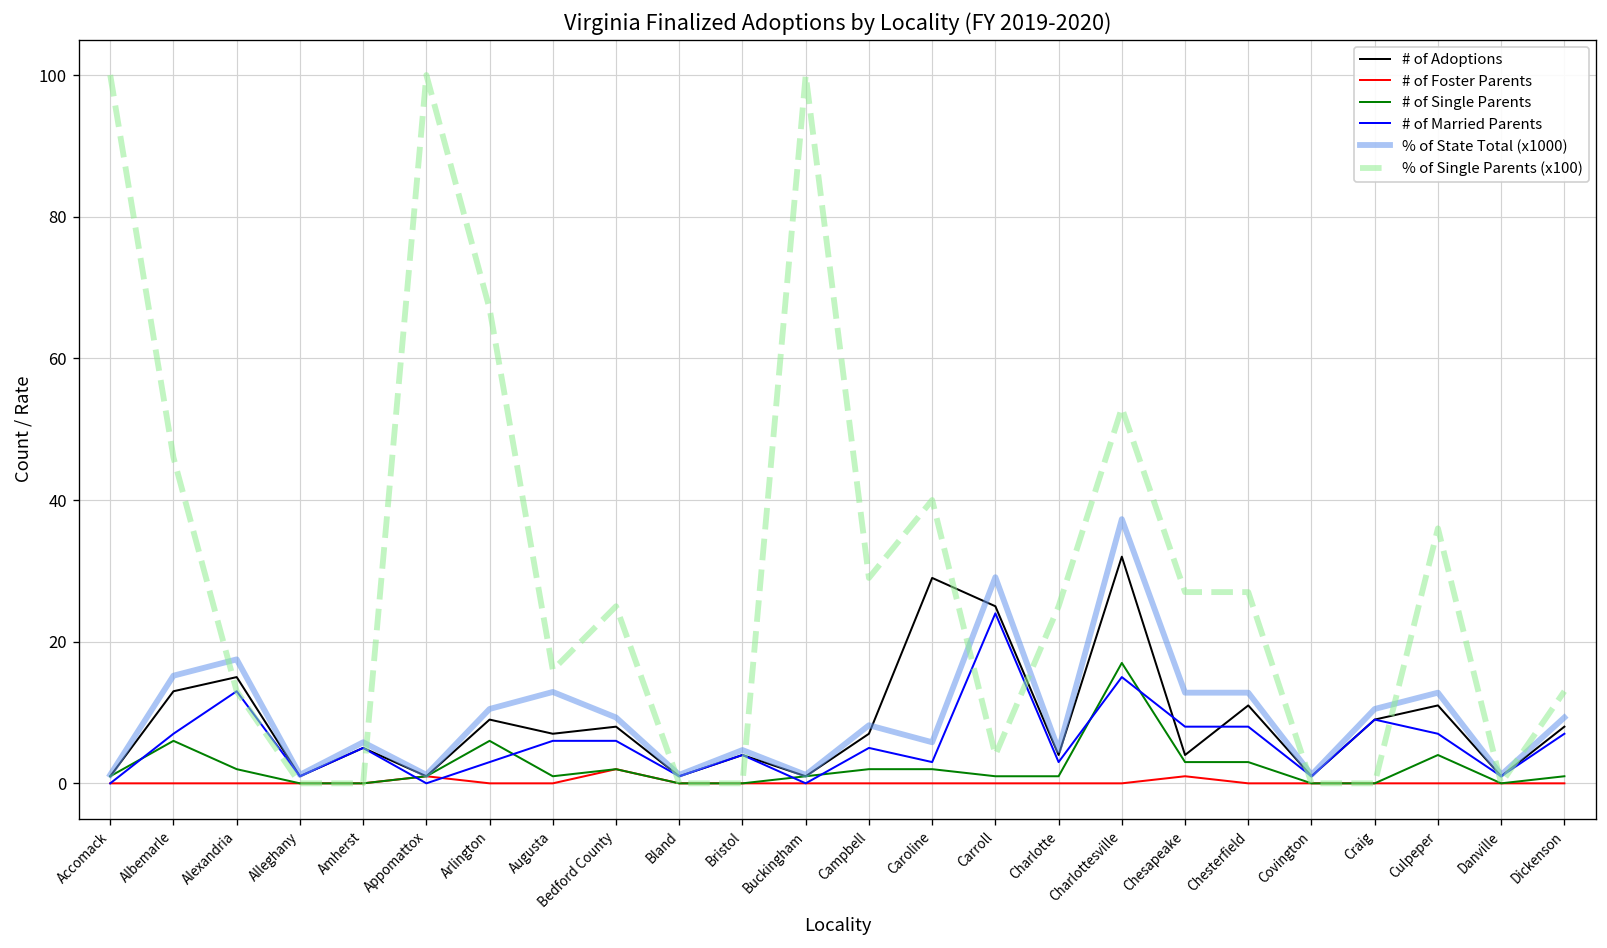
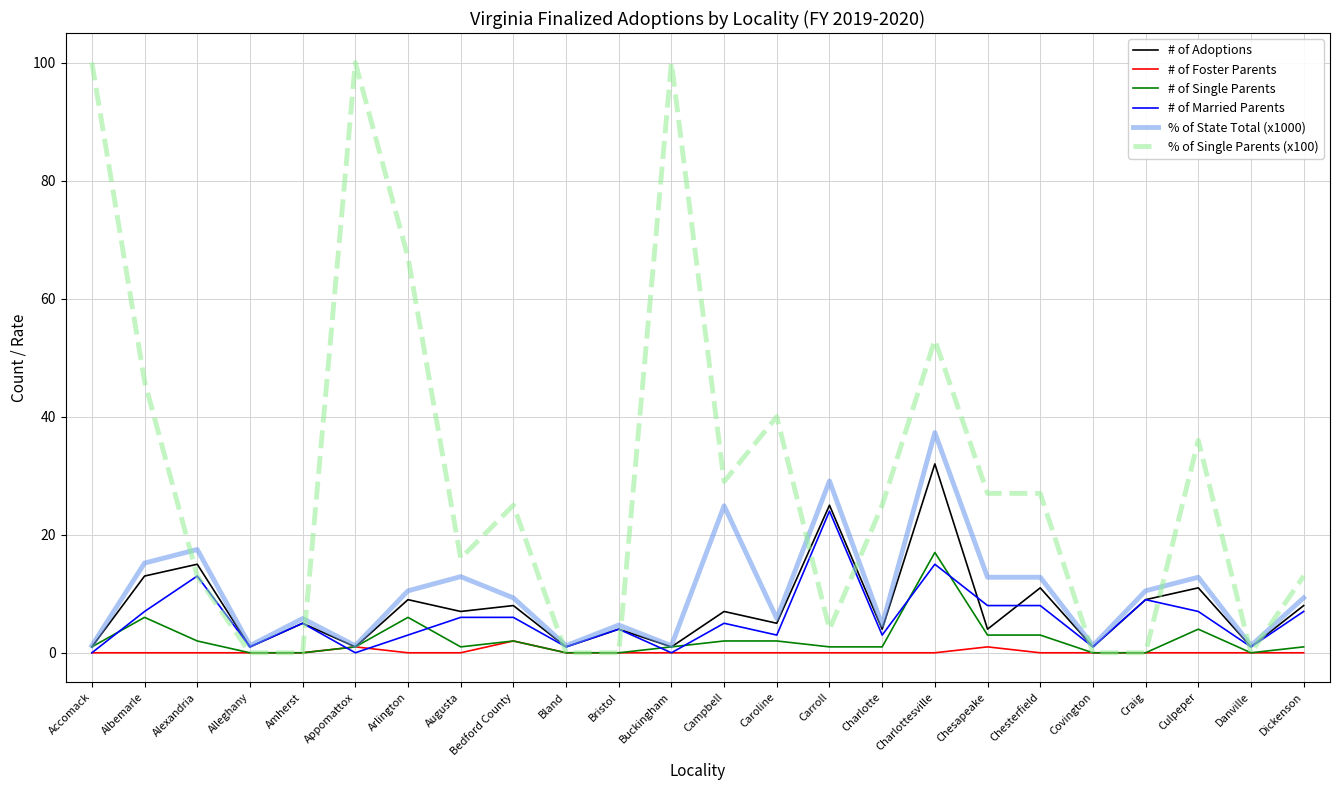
  {
    "# of Adoptions": {
      "Albemarle": 13,
      "Alexandria": 15,
      "Arlington": 9,
      "Augusta": 7,
      "Bedford County": 8,
      "Campbell": 7,
-     "Caroline": 29,
+     "Caroline": 5,
      "Carroll": 25,
      "Charlotte": 4,
      "Charlottesville": 32,
      "Chesapeake": 4,
      "Chesterfield": 11,
      "Culpeper": 11,
      "Dickenson": 8
    },
    "# of Foster Parents": {
      "Albemarle": 0,
      "Alexandria": 0,
      "Arlington": 0,
      "Augusta": 0,
      "Campbell": 0,
      "Caroline": 0,
      "Carroll": 0,
      "Charlotte": 0,
      "Charlottesville": 0,
      "Chesapeake": 1,
      "Chesterfield": 0,
      "Culpeper": 0,
      "Dickenson": 0
    },
    "# of Single Parents": {
      "Albemarle": 6,
      "Alexandria": 2,
      "Arlington": 6,
      "Augusta": 1,
      "Campbell": 2,
      "Caroline": 2,
      "Carroll": 1,
      "Charlotte": 1,
      "Charlottesville": 17,
      "Chesapeake": 3,
      "Chesterfield": 3,
      "Culpeper": 4,
      "Dickenson": 1
    },
    "# of Married Parents": {
      "Albemarle": 7,
      "Appomattox": 0,
      "Arlington": 3,
      "Augusta": 6,
      "Bedford County": 6,
      "Campbell": 5,
      "Caroline": 3,
      "Carroll": 24,
      "Charlotte": 3,
      "Charlottesville": 15,
      "Chesapeake": 8,
      "Chesterfield": 8,
      "Culpeper": 7,
      "Dickenson": 7
    },
    "% of State Total (x1000)": {
      "Albemarle": 15,
      "Alexandria": 18,
      "Amherst": 6,
      "Arlington": 11,
      "Augusta": 13,
      "Bedford County": 9,
      "Bristol": 5,
-     "Campbell": 8,
+     "Campbell": 25,
      "Caroline": 6,
      "Carroll": 29,
      "Charlotte": 5,
      "Charlottesville": 37,
      "Chesapeake": 13,
      "Chesterfield": 13,
      "Craig": 11,
      "Culpeper": 13,
      "Dickenson": 9
    },
    "% of Single Parents (x100)": {
      "Accomack": 100,
      "Albemarle": 46,
      "Appomattox": 100,
      "Arlington": 67,
      "Augusta": 16,
      "Bedford County": 25,
      "Buckingham": 100,
      "Campbell": 29,
      "Caroline": 40,
      "Carroll": 4,
      "Charlotte": 25,
      "Charlottesville": 53,
      "Chesapeake": 27,
      "Chesterfield": 27,
      "Culpeper": 36,
      "Dickenson": 13
    }
  }
